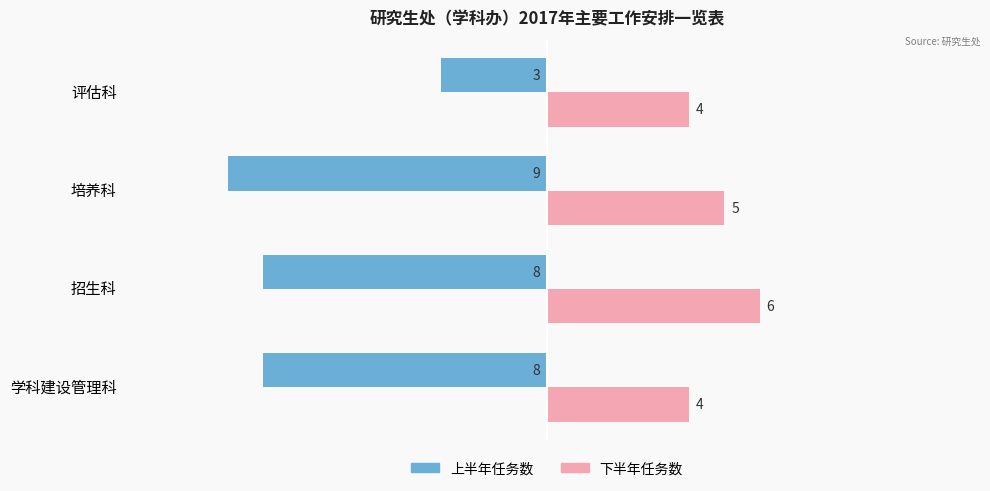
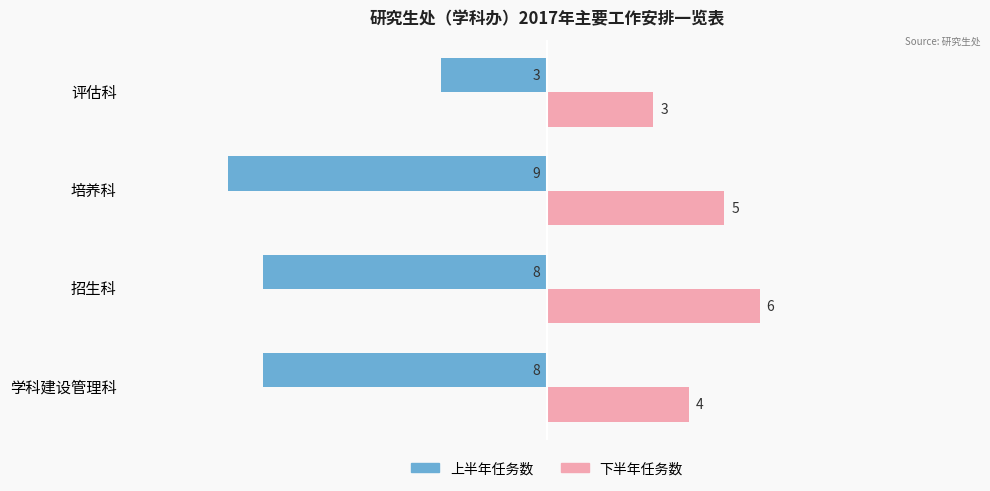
  {
    "下半年任务数": {
-     "评估科": 4,
+     "评估科": 3,
      "培养科": 5,
      "招生科": 6,
      "学科建设管理科": 4
    }
  }
